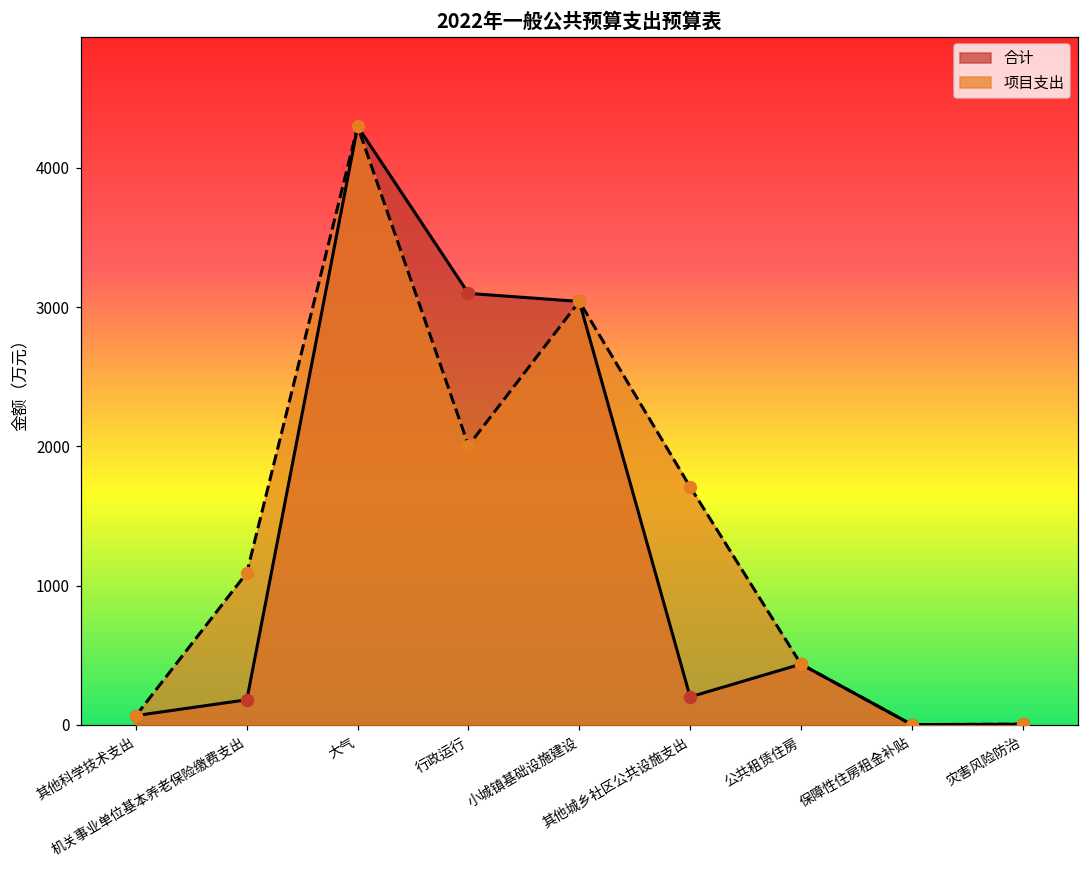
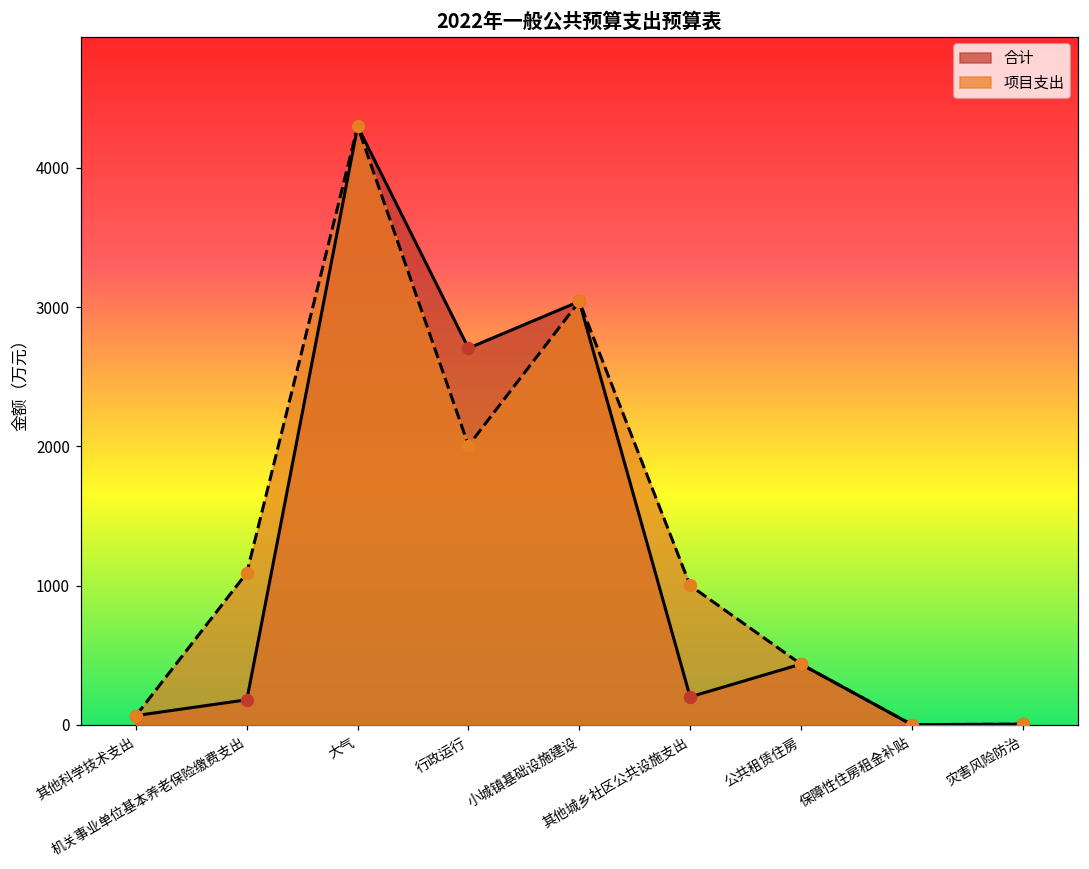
  {
    "合计": {
      "机关事业单位基本养老保险缴费支出": 180,
-     "行政运行": 3100,
+     "行政运行": 2700,
      "其他城乡社区公共设施支出": 200
    },
    "项目支出": {
      "机关事业单位基本养老保险缴费支出": 1090,
      "行政运行": 2010,
-     "其他城乡社区公共设施支出": 1710
+     "其他城乡社区公共设施支出": 1000
    }
  }
